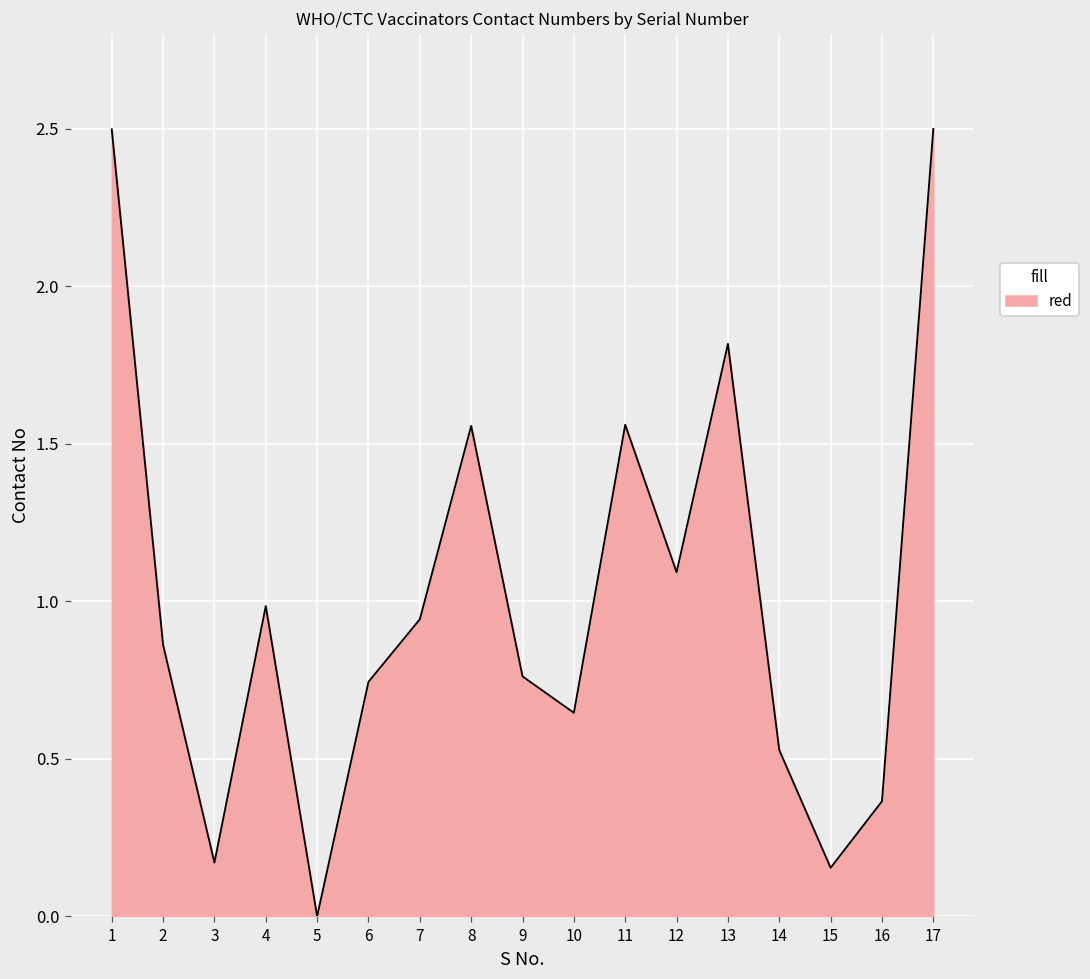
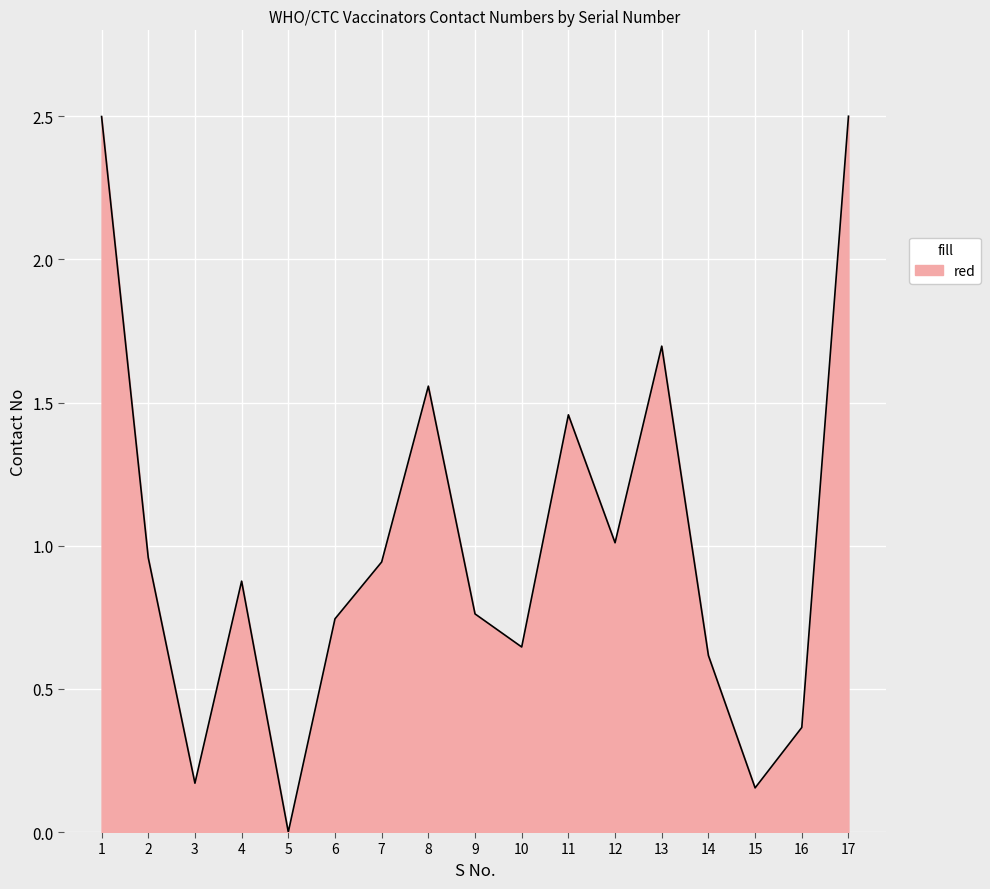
  {
    "1": 2.50,
-   "2": 0.86,
+   "2": 0.96,
    "3": 0.17,
-   "4": 0.99,
+   "4": 0.88,
    "5": 0.00,
    "6": 0.74,
    "7": 0.94,
    "8": 1.56,
    "9": 0.76,
    "10": 0.65,
-   "11": 1.56,
-   "12": 1.09,
-   "13": 1.82,
-   "14": 0.53,
+   "11": 1.46,
+   "12": 1.01,
+   "13": 1.70,
+   "14": 0.62,
    "15": 0.15,
    "16": 0.37,
    "17": 2.50
  }
